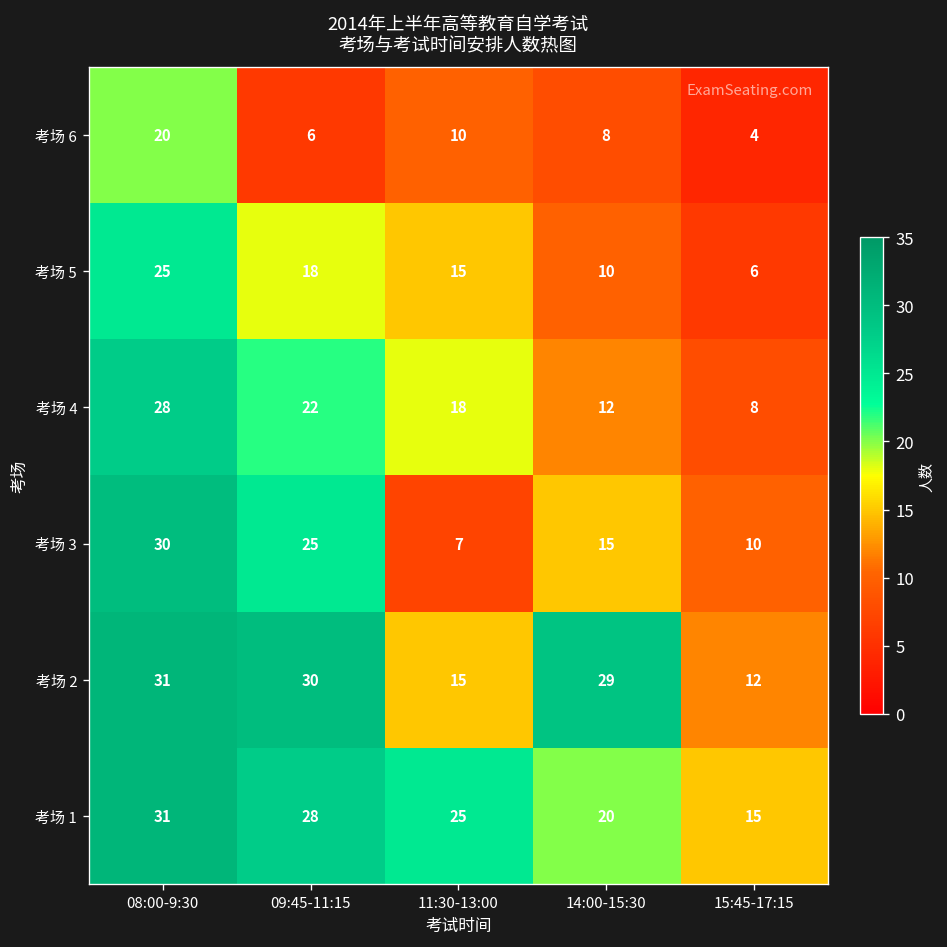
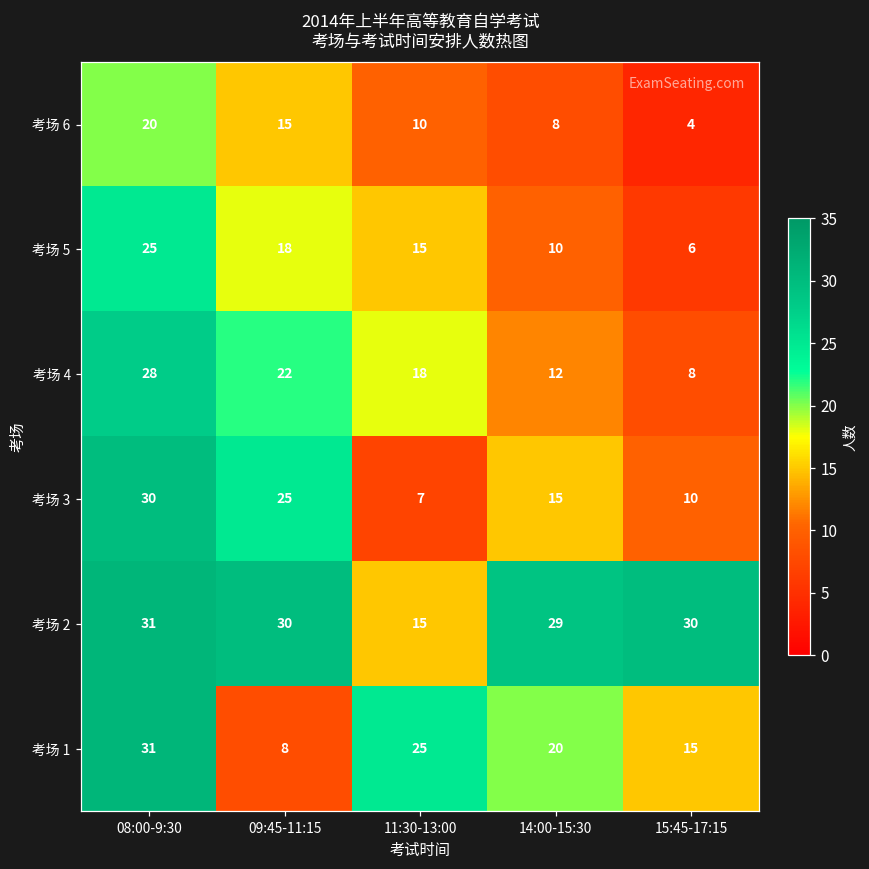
  {
    "考场 6": {
      "08:00-9:30": 20,
-     "09:45-11:15": 6,
+     "09:45-11:15": 15,
      "11:30-13:00": 10,
      "14:00-15:30": 8
    },
    "考场 5": {
      "08:00-9:30": 25,
      "09:45-11:15": 18,
      "11:30-13:00": 15,
      "14:00-15:30": 10,
      "15:45-17:15": 6
    },
    "考场 4": {
      "08:00-9:30": 28,
      "09:45-11:15": 22,
      "11:30-13:00": 18,
      "14:00-15:30": 12,
      "15:45-17:15": 8
    },
    "考场 3": {
      "08:00-9:30": 30,
      "09:45-11:15": 25,
      "11:30-13:00": 7,
      "14:00-15:30": 15,
      "15:45-17:15": 10
    },
    "考场 2": {
      "08:00-9:30": 31,
      "09:45-11:15": 30,
      "11:30-13:00": 15,
      "14:00-15:30": 29,
-     "15:45-17:15": 12
+     "15:45-17:15": 30
    },
    "考场 1": {
      "08:00-9:30": 31,
-     "09:45-11:15": 28,
+     "09:45-11:15": 8,
      "11:30-13:00": 25,
      "14:00-15:30": 20,
      "15:45-17:15": 15
    }
  }
